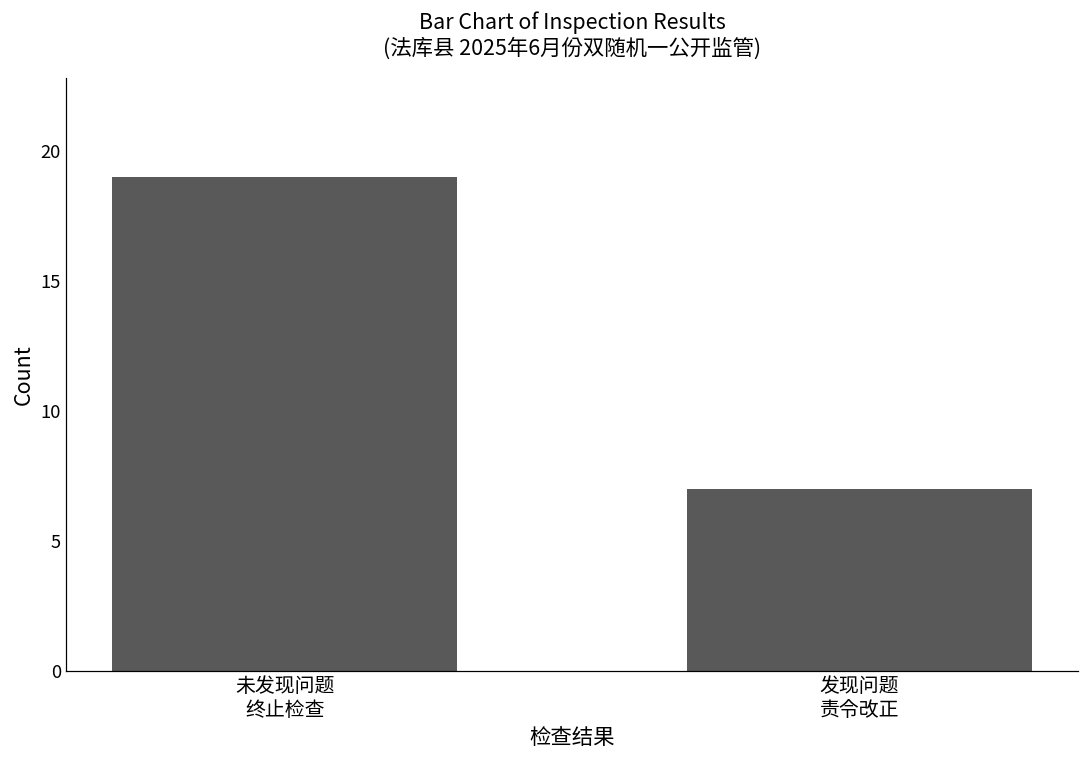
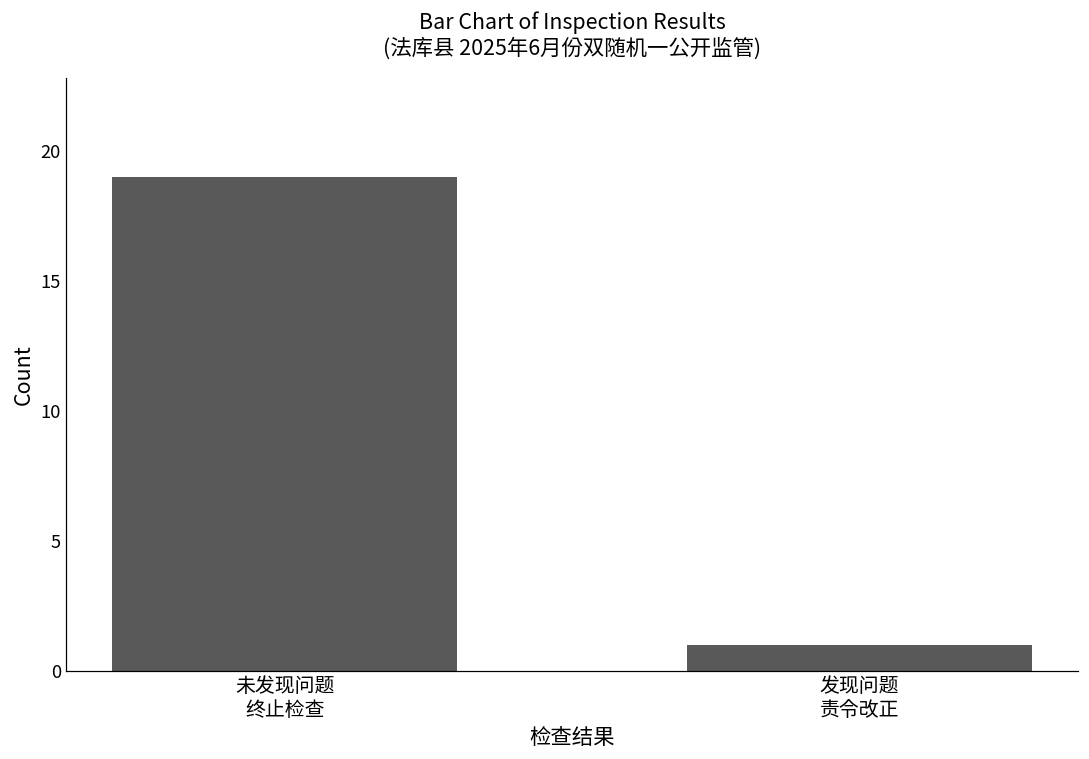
  {
    "未发现问题 终止检查": 19,
-   "发现问题 责令改正": 7
+   "发现问题 责令改正": 1
  }
